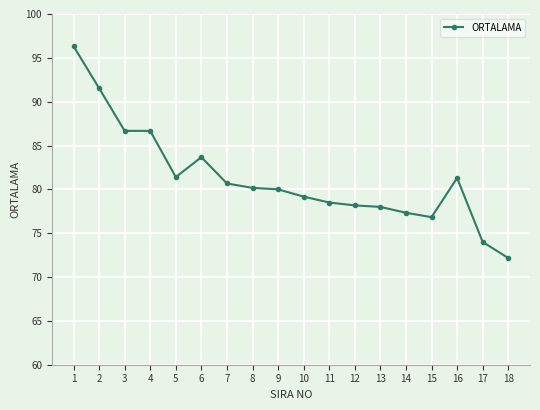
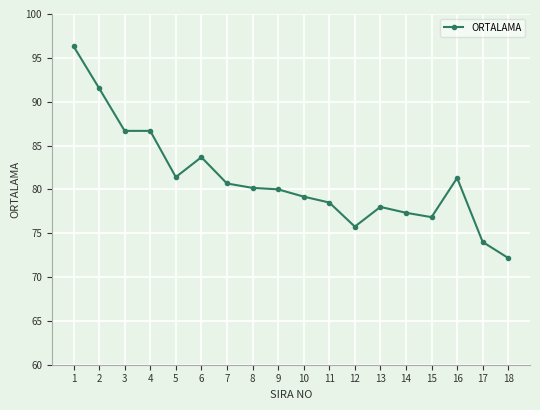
  {
    "1": 96,
    "2": 92,
    "3": 87,
    "4": 87,
    "5": 81,
    "6": 84,
    "7": 81,
    "8": 80,
    "9": 80,
    "10": 79,
    "11": 79,
-   "12": 78,
+   "12": 76,
    "13": 78,
    "14": 77,
    "15": 77,
    "16": 81,
    "17": 74,
    "18": 72
  }
